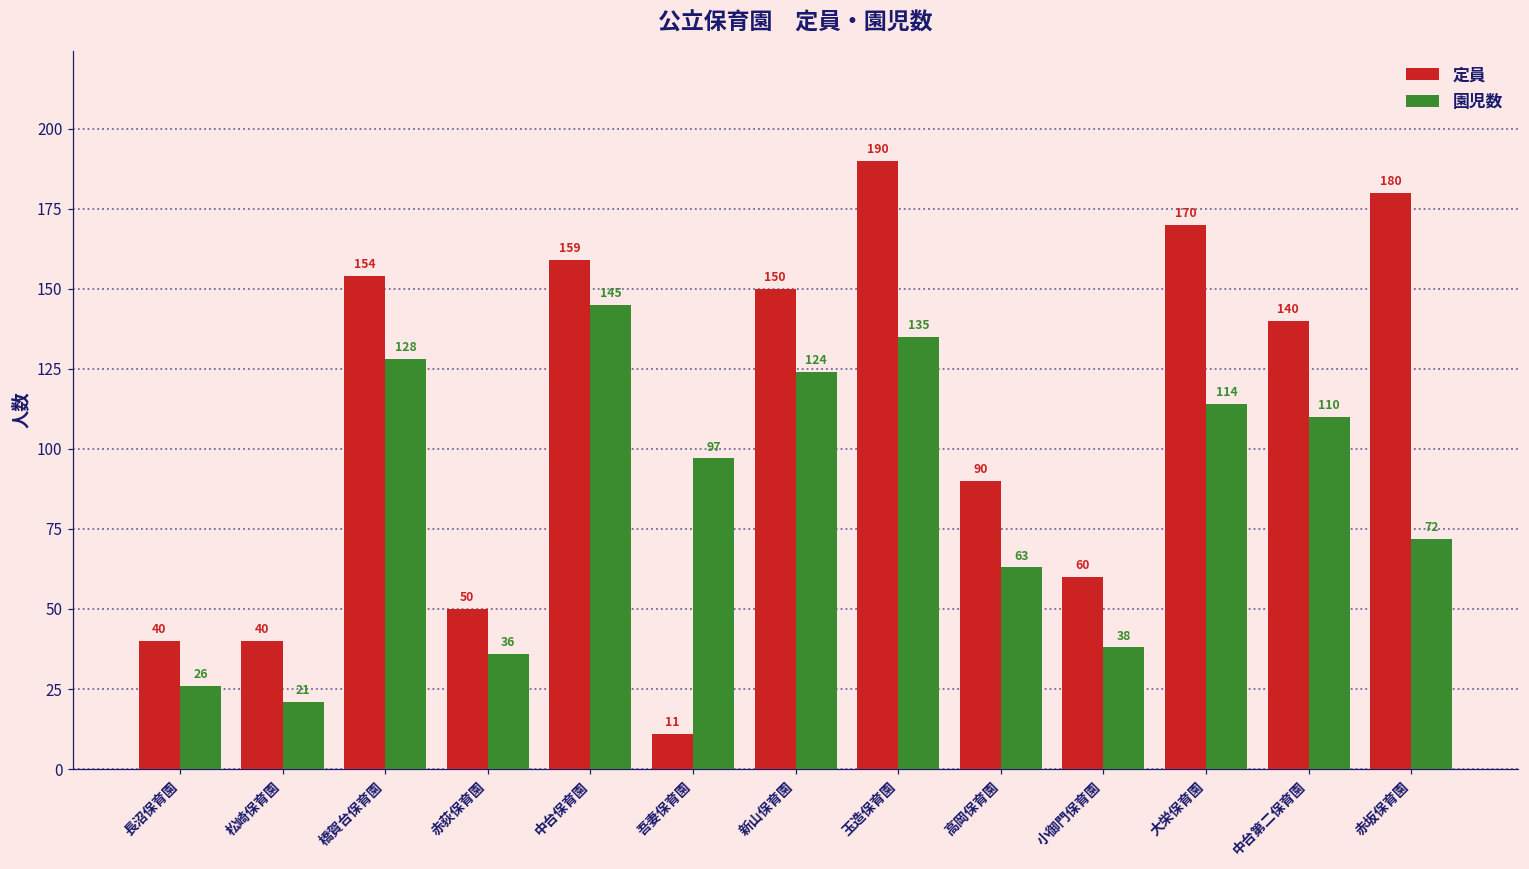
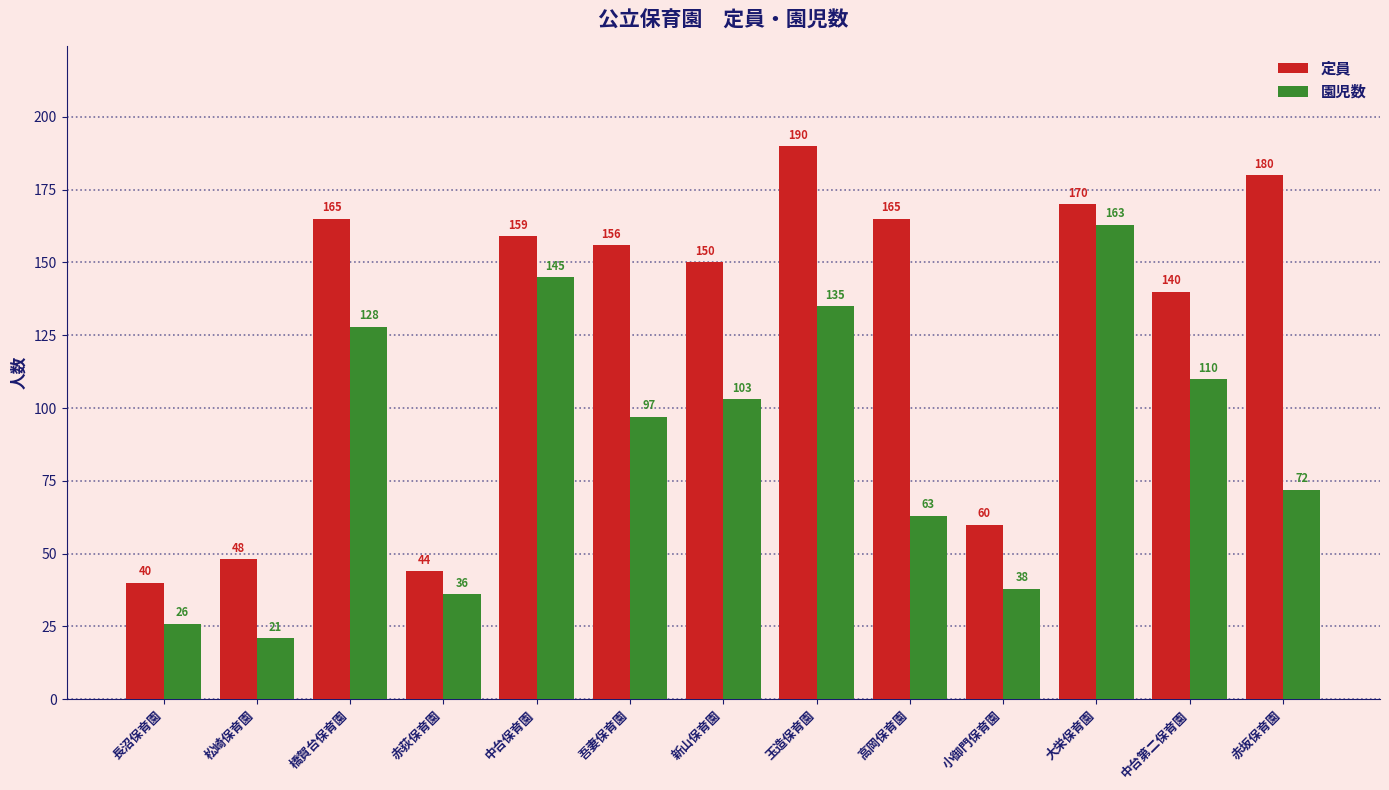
  {
    "定員": {
      "長沼保育園": 40,
-     "松崎保育園": 40,
-     "橋賀台保育園": 154,
-     "赤荻保育園": 50,
+     "松崎保育園": 48,
+     "橋賀台保育園": 165,
+     "赤荻保育園": 44,
      "中台保育園": 159,
-     "吾妻保育園": 11,
+     "吾妻保育園": 156,
      "新山保育園": 150,
      "玉造保育園": 190,
-     "高岡保育園": 90,
+     "高岡保育園": 165,
      "小御門保育園": 60,
      "大栄保育園": 170,
      "中台第二保育園": 140,
      "赤坂保育園": 180
    },
    "園児数": {
      "長沼保育園": 26,
      "松崎保育園": 21,
      "橋賀台保育園": 128,
      "赤荻保育園": 36,
      "中台保育園": 145,
      "吾妻保育園": 97,
-     "新山保育園": 124,
+     "新山保育園": 103,
      "玉造保育園": 135,
      "高岡保育園": 63,
      "小御門保育園": 38,
-     "大栄保育園": 114,
+     "大栄保育園": 163,
      "中台第二保育園": 110,
      "赤坂保育園": 72
    }
  }
